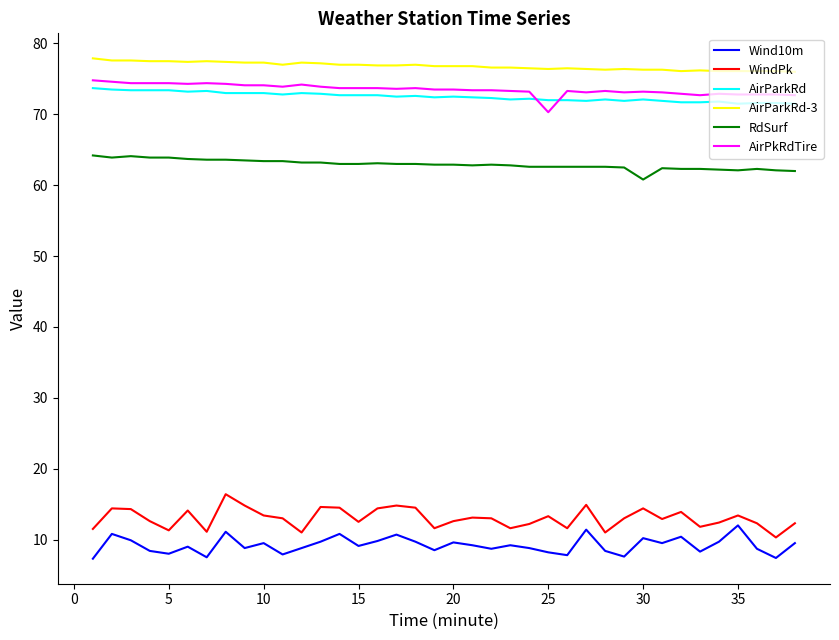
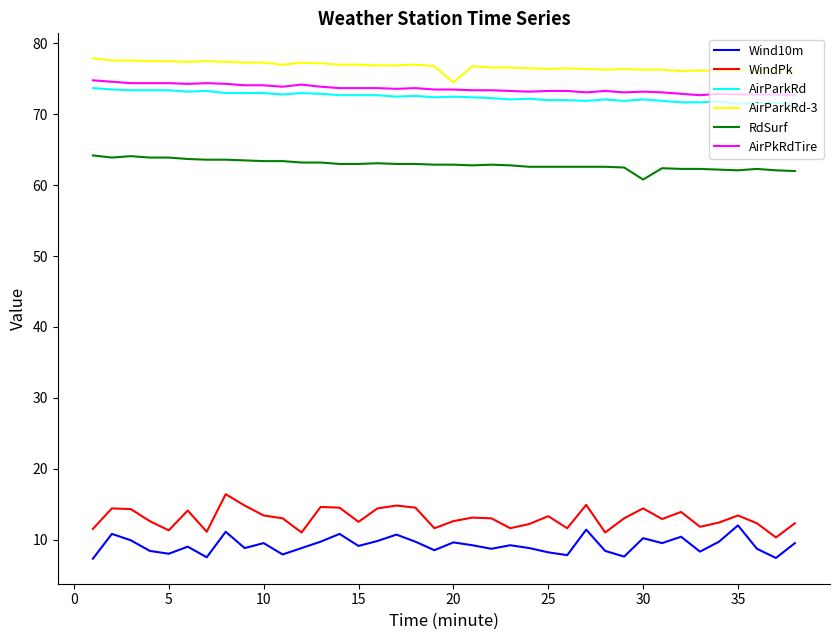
  {
    "Wind10m": {
      "5": 8,
      "10": 10,
      "15": 9,
      "20": 10,
      "25": 8,
      "30": 10,
      "35": 12
    },
    "WindPk": {
      "5": 11,
      "10": 13,
      "15": 13,
      "20": 13,
      "25": 13,
      "30": 14,
      "35": 13
    },
    "AirParkRd": {
      "5": 73,
      "10": 73,
      "15": 73,
      "20": 73,
      "25": 72,
      "30": 72
    },
    "AirParkRd-3": {
      "5": 78,
      "10": 77,
      "15": 77,
-     "20": 77,
+     "20": 75,
      "25": 76,
      "30": 76
    },
    "RdSurf": {
      "5": 64,
      "10": 63,
      "15": 63,
      "20": 63,
      "25": 63,
      "30": 61,
      "35": 62
    },
    "AirPkRdTire": {
      "5": 74,
      "10": 74,
      "15": 74,
      "20": 74,
-     "25": 70,
+     "25": 73,
      "30": 73
    }
  }
